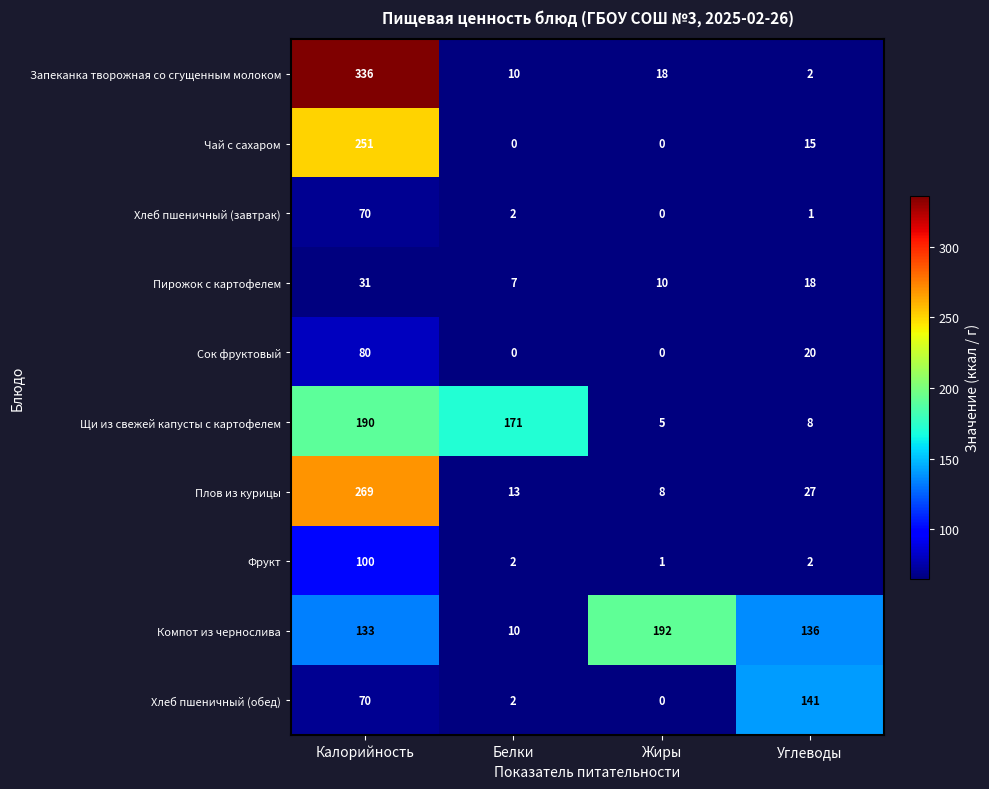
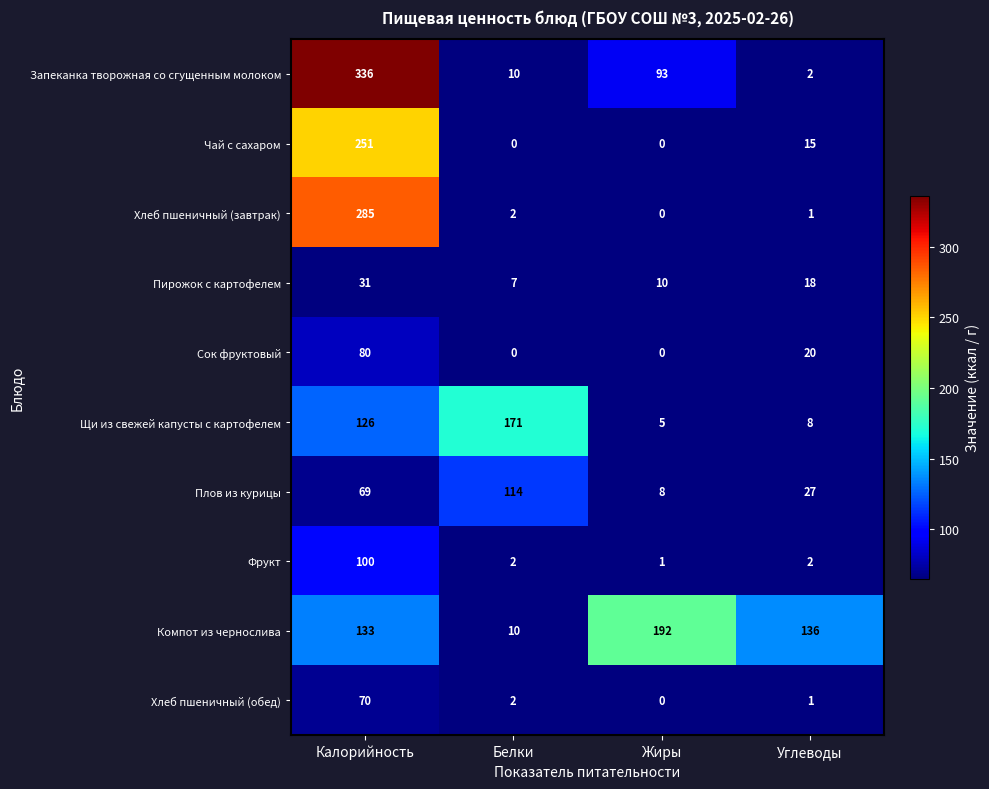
  {
    "Запеканка творожная со сгущенным молоком": {
      "Калорийность": 336,
      "Белки": 10,
-     "Жиры": 18,
+     "Жиры": 93,
      "Углеводы": 2
    },
    "Чай с сахаром": {
      "Калорийность": 251,
      "Белки": 0,
      "Жиры": 0,
      "Углеводы": 15
    },
    "Хлеб пшеничный (завтрак)": {
-     "Калорийность": 70,
+     "Калорийность": 285,
      "Белки": 2,
      "Жиры": 0,
      "Углеводы": 1
    },
    "Пирожок с картофелем": {
      "Калорийность": 31,
      "Белки": 7,
      "Жиры": 10,
      "Углеводы": 18
    },
    "Сок фруктовый": {
      "Калорийность": 80,
      "Белки": 0,
      "Жиры": 0,
      "Углеводы": 20
    },
    "Щи из свежей капусты с картофелем": {
-     "Калорийность": 190,
+     "Калорийность": 126,
      "Белки": 171,
      "Жиры": 5,
      "Углеводы": 8
    },
    "Плов из курицы": {
-     "Калорийность": 269,
-     "Белки": 13,
+     "Калорийность": 69,
+     "Белки": 114,
      "Жиры": 8,
      "Углеводы": 27
    },
    "Фрукт": {
      "Калорийность": 100,
      "Белки": 2,
      "Жиры": 1,
      "Углеводы": 2
    },
    "Компот из чернослива": {
      "Калорийность": 133,
      "Белки": 10,
      "Жиры": 192,
      "Углеводы": 136
    },
    "Хлеб пшеничный (обед)": {
      "Калорийность": 70,
      "Белки": 2,
      "Жиры": 0,
-     "Углеводы": 141
+     "Углеводы": 1
    }
  }
